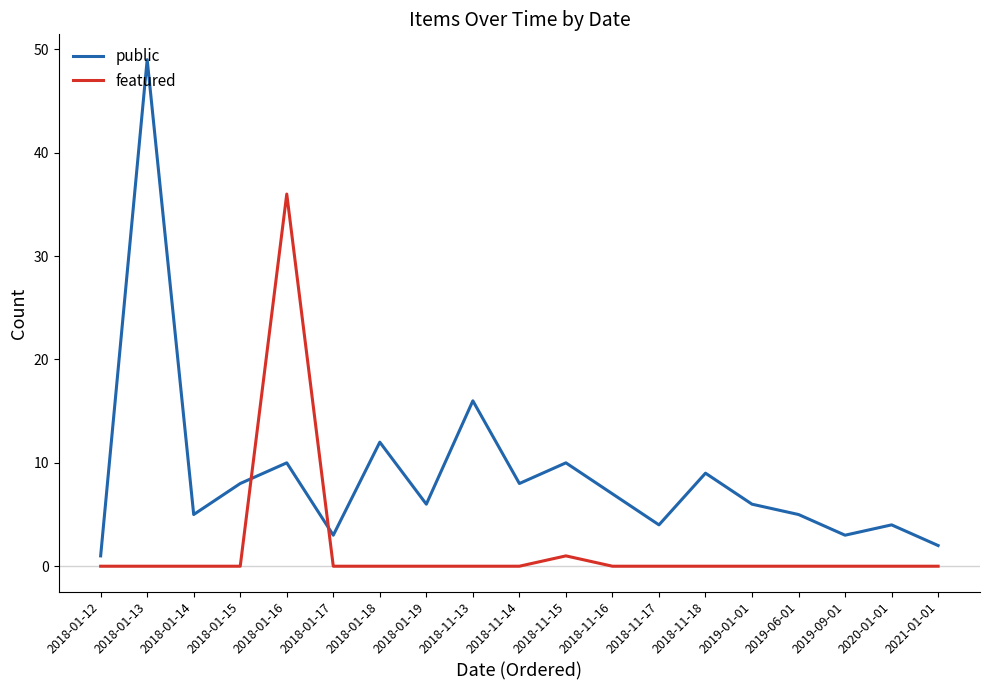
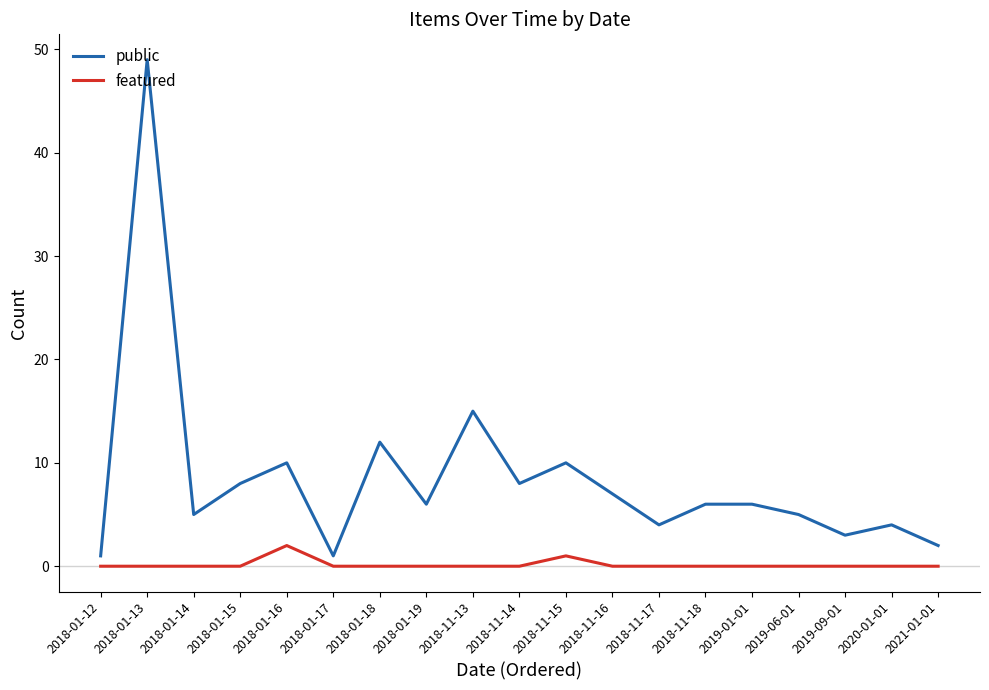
  {
    "public": {
      "2018-01-12": 1,
      "2018-01-13": 49,
      "2018-01-14": 5,
      "2018-01-15": 8,
      "2018-01-16": 10,
-     "2018-01-17": 3,
+     "2018-01-17": 1,
      "2018-01-18": 12,
      "2018-01-19": 6,
-     "2018-11-13": 16,
+     "2018-11-13": 15,
      "2018-11-14": 8,
      "2018-11-15": 10,
      "2018-11-16": 7,
      "2018-11-17": 4,
-     "2018-11-18": 9,
+     "2018-11-18": 6,
      "2019-01-01": 6,
      "2019-06-01": 5,
      "2019-09-01": 3,
      "2020-01-01": 4,
      "2021-01-01": 2
    },
    "featured": {
      "2018-01-12": 0,
      "2018-01-13": 0,
      "2018-01-14": 0,
      "2018-01-15": 0,
-     "2018-01-16": 36,
+     "2018-01-16": 2,
      "2018-01-17": 0,
      "2018-01-18": 0,
      "2018-01-19": 0,
      "2018-11-13": 0,
      "2018-11-14": 0,
      "2018-11-15": 1,
      "2018-11-16": 0,
      "2018-11-17": 0,
      "2018-11-18": 0,
      "2019-01-01": 0,
      "2019-06-01": 0,
      "2019-09-01": 0,
      "2020-01-01": 0,
      "2021-01-01": 0
    }
  }
